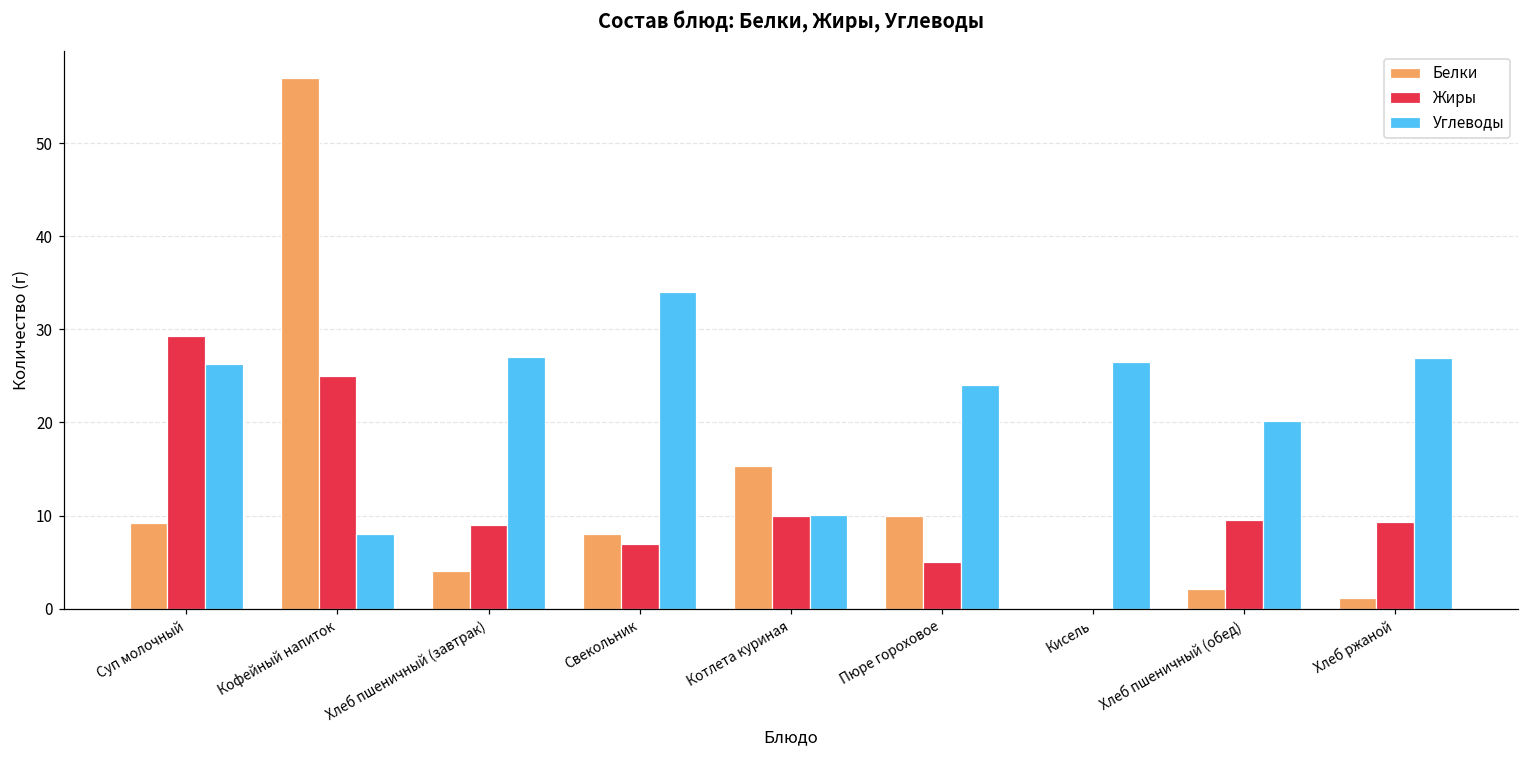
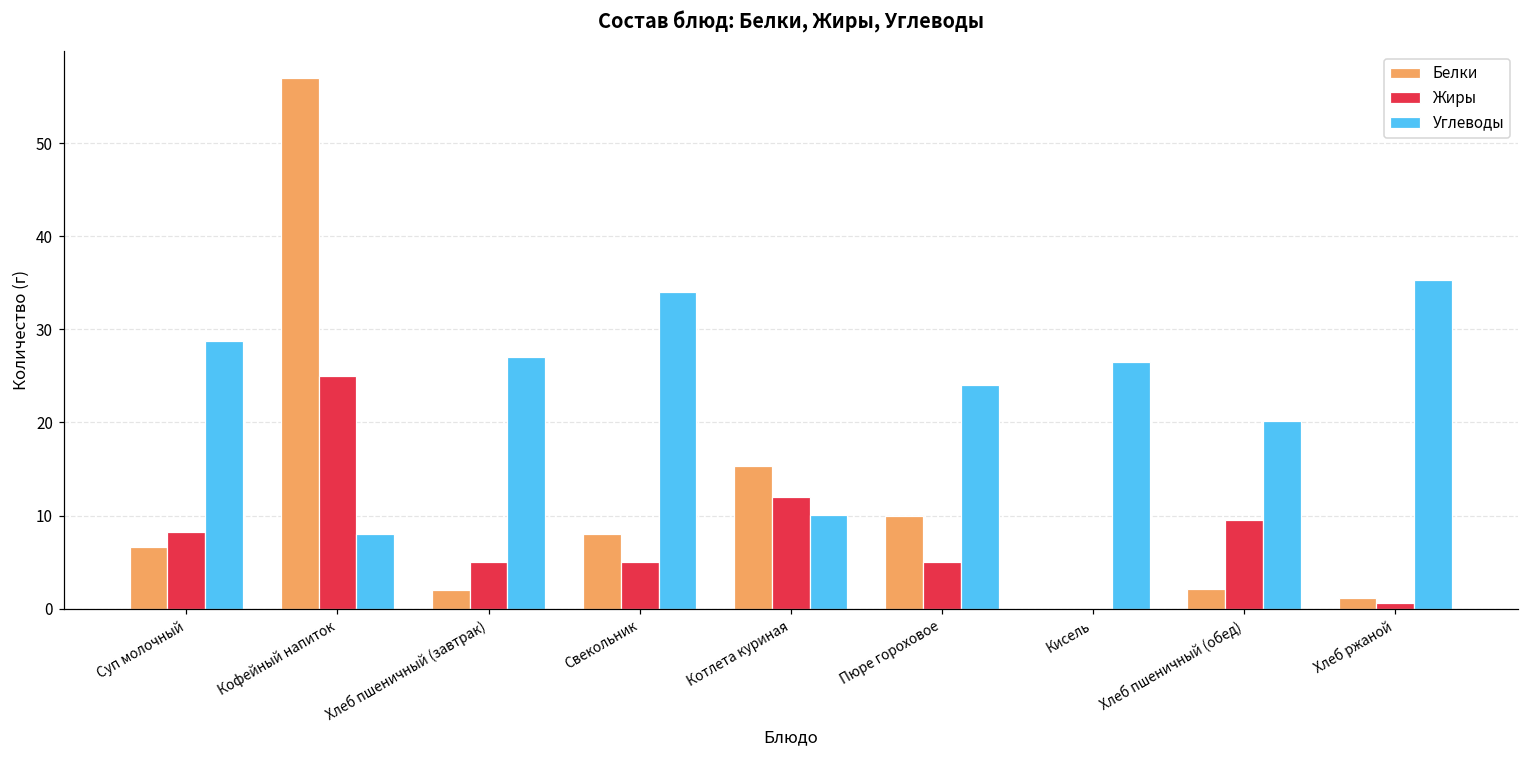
  {
    "Белки": {
-     "Суп молочный": 9,
+     "Суп молочный": 7,
      "Кофейный напиток": 57,
-     "Хлеб пшеничный (завтрак)": 4,
+     "Хлеб пшеничный (завтрак)": 2,
      "Свекольник": 8,
      "Котлета куриная": 15,
      "Пюре гороховое": 10,
      "Кисель": 0,
      "Хлеб пшеничный (обед)": 2,
      "Хлеб ржаной": 1
    },
    "Жиры": {
-     "Суп молочный": 29,
+     "Суп молочный": 8,
      "Кофейный напиток": 25,
-     "Хлеб пшеничный (завтрак)": 9,
-     "Свекольник": 7,
-     "Котлета куриная": 10,
+     "Хлеб пшеничный (завтрак)": 5,
+     "Свекольник": 5,
+     "Котлета куриная": 12,
      "Пюре гороховое": 5,
      "Кисель": 0,
      "Хлеб пшеничный (обед)": 10,
-     "Хлеб ржаной": 9
+     "Хлеб ржаной": 1
    },
    "Углеводы": {
-     "Суп молочный": 26,
+     "Суп молочный": 29,
      "Кофейный напиток": 8,
      "Хлеб пшеничный (завтрак)": 27,
      "Свекольник": 34,
      "Котлета куриная": 10,
      "Пюре гороховое": 24,
      "Кисель": 27,
      "Хлеб пшеничный (обед)": 20,
-     "Хлеб ржаной": 27
+     "Хлеб ржаной": 35
    }
  }
